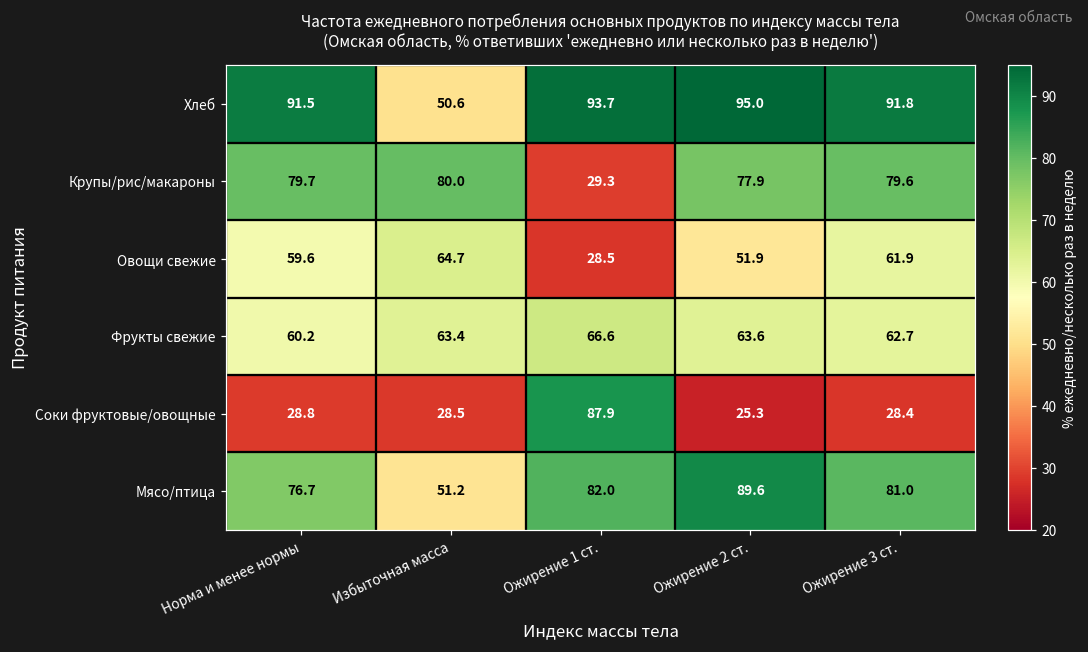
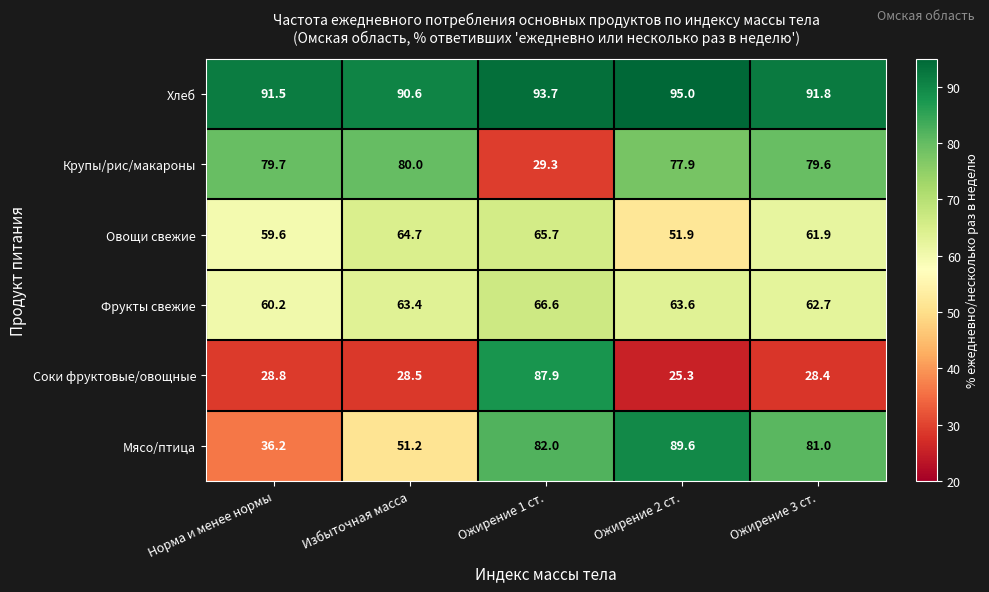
  {
    "Хлеб": {
      "Норма и менее нормы": 91.5,
-     "Избыточная масса": 50.6,
+     "Избыточная масса": 90.6,
      "Ожирение 1 ст.": 93.7,
      "Ожирение 2 ст.": 95.0,
      "Ожирение 3 ст.": 91.8
    },
    "Крупы/рис/макароны": {
      "Норма и менее нормы": 79.7,
      "Избыточная масса": 80.0,
      "Ожирение 1 ст.": 29.3,
      "Ожирение 2 ст.": 77.9,
      "Ожирение 3 ст.": 79.6
    },
    "Овощи свежие": {
      "Норма и менее нормы": 59.6,
      "Избыточная масса": 64.7,
-     "Ожирение 1 ст.": 28.5,
+     "Ожирение 1 ст.": 65.7,
      "Ожирение 2 ст.": 51.9,
      "Ожирение 3 ст.": 61.9
    },
    "Фрукты свежие": {
      "Норма и менее нормы": 60.2,
      "Избыточная масса": 63.4,
      "Ожирение 1 ст.": 66.6,
      "Ожирение 2 ст.": 63.6,
      "Ожирение 3 ст.": 62.7
    },
    "Соки фруктовые/овощные": {
      "Норма и менее нормы": 28.8,
      "Избыточная масса": 28.5,
      "Ожирение 1 ст.": 87.9,
      "Ожирение 2 ст.": 25.3,
      "Ожирение 3 ст.": 28.4
    },
    "Мясо/птица": {
-     "Норма и менее нормы": 76.7,
+     "Норма и менее нормы": 36.2,
      "Избыточная масса": 51.2,
      "Ожирение 1 ст.": 82.0,
      "Ожирение 2 ст.": 89.6,
      "Ожирение 3 ст.": 81.0
    }
  }
